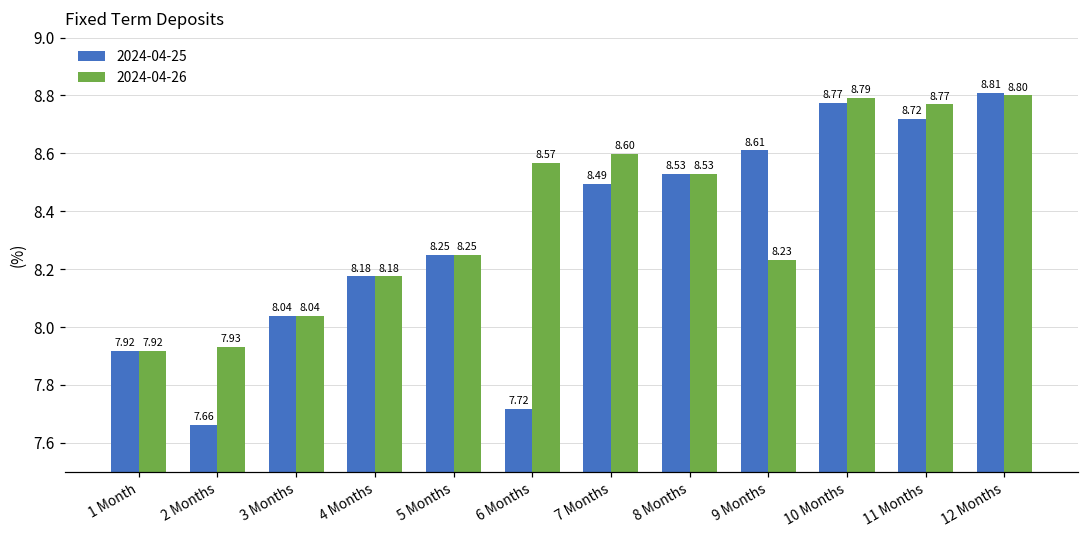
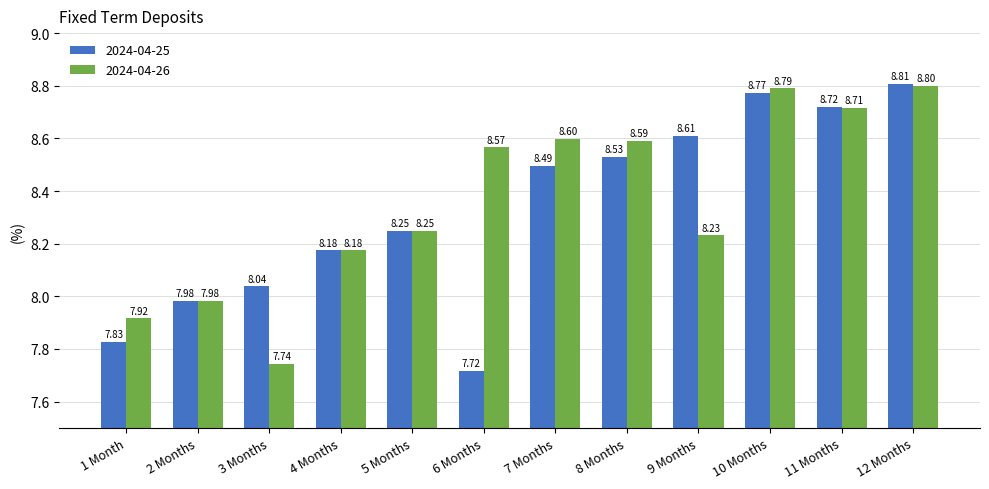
  {
    "2024-04-25": {
-     "1 Month": 7.92,
-     "2 Months": 7.66,
+     "1 Month": 7.83,
+     "2 Months": 7.98,
      "3 Months": 8.04,
      "4 Months": 8.18,
      "5 Months": 8.25,
      "6 Months": 7.72,
      "7 Months": 8.49,
      "8 Months": 8.53,
      "9 Months": 8.61,
      "10 Months": 8.77,
      "11 Months": 8.72,
      "12 Months": 8.81
    },
    "2024-04-26": {
      "1 Month": 7.92,
-     "2 Months": 7.93,
-     "3 Months": 8.04,
+     "2 Months": 7.98,
+     "3 Months": 7.74,
      "4 Months": 8.18,
      "5 Months": 8.25,
      "6 Months": 8.57,
      "7 Months": 8.60,
-     "8 Months": 8.53,
+     "8 Months": 8.59,
      "9 Months": 8.23,
      "10 Months": 8.79,
-     "11 Months": 8.77,
+     "11 Months": 8.71,
      "12 Months": 8.80
    }
  }
